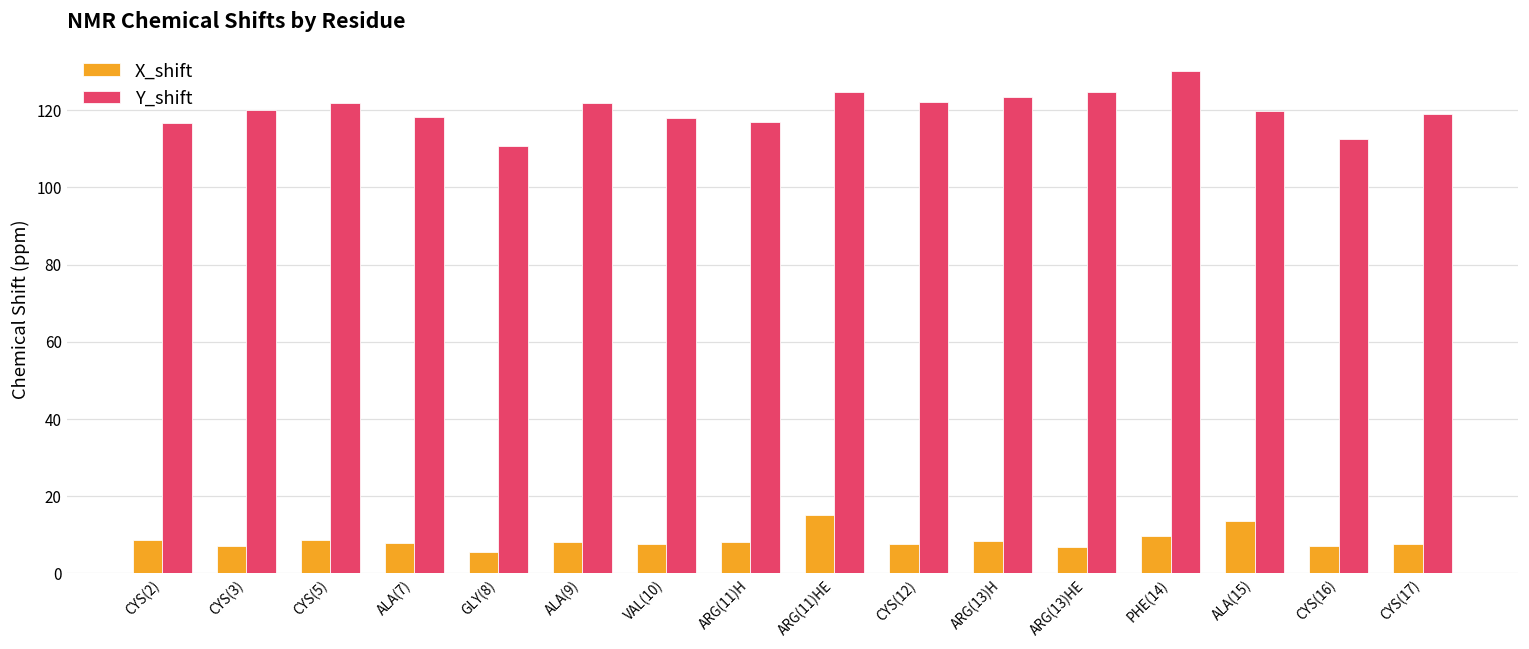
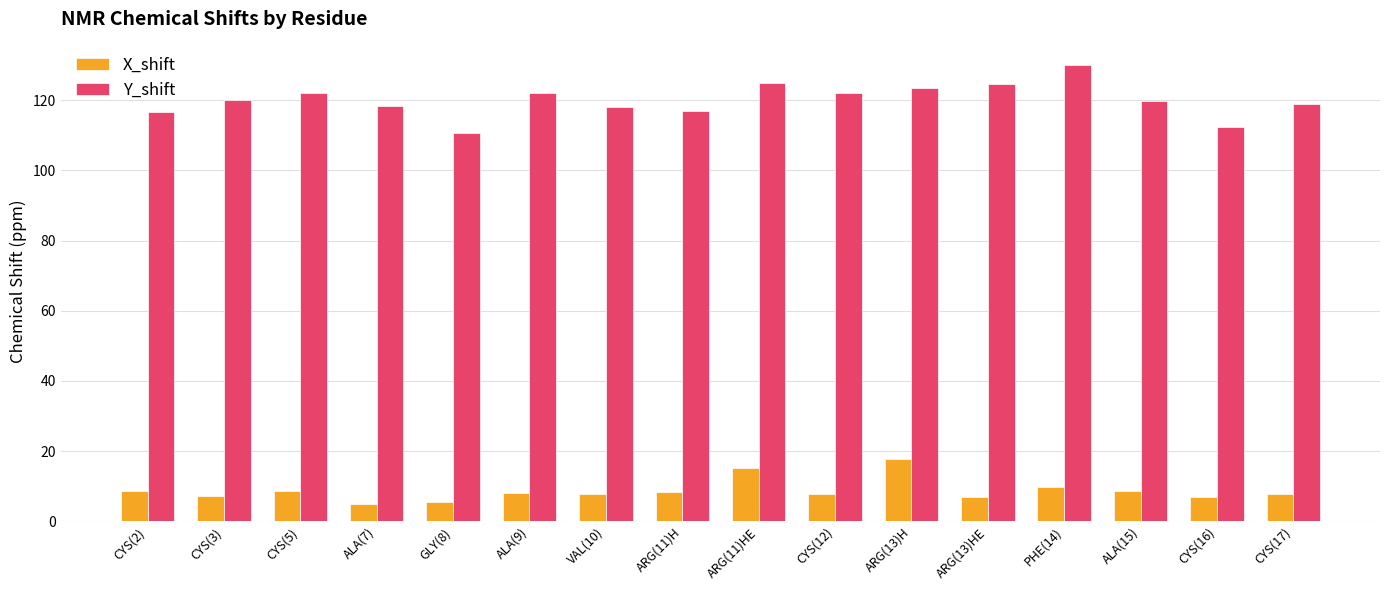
  {
    "X_shift": {
      "CYS(2)": 9,
      "CYS(3)": 7,
      "CYS(5)": 9,
-     "ALA(7)": 8,
+     "ALA(7)": 5,
      "GLY(8)": 6,
      "ALA(9)": 8,
      "VAL(10)": 8,
      "ARG(11)H": 8,
      "ARG(11)HE": 15,
      "CYS(12)": 8,
-     "ARG(13)H": 8,
+     "ARG(13)H": 18,
      "ARG(13)HE": 7,
      "PHE(14)": 10,
-     "ALA(15)": 14,
+     "ALA(15)": 9,
      "CYS(16)": 7,
      "CYS(17)": 8
    },
    "Y_shift": {
      "CYS(2)": 117,
      "CYS(3)": 120,
      "CYS(5)": 122,
      "ALA(7)": 118,
      "GLY(8)": 111,
      "ALA(9)": 122,
      "VAL(10)": 118,
      "ARG(11)H": 117,
      "ARG(11)HE": 125,
      "CYS(12)": 122,
      "ARG(13)H": 124,
      "ARG(13)HE": 125,
      "PHE(14)": 130,
      "ALA(15)": 120,
      "CYS(16)": 112,
      "CYS(17)": 119
    }
  }
